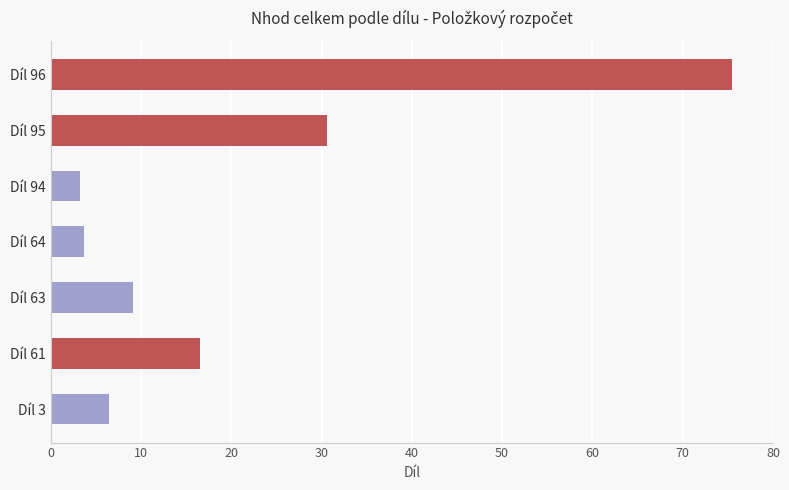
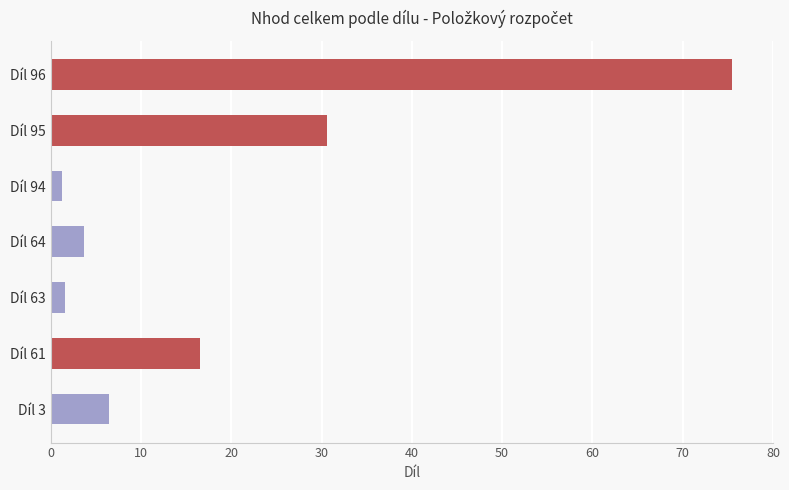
  {
    "Díl 96": 75,
    "Díl 95": 31,
-   "Díl 94": 3,
+   "Díl 94": 1,
    "Díl 64": 4,
-   "Díl 63": 9,
+   "Díl 63": 2,
    "Díl 61": 17,
    "Díl 3": 6
  }
